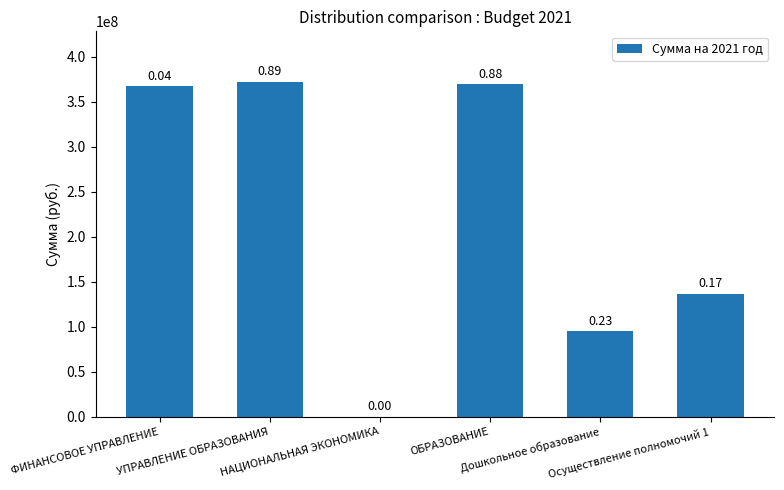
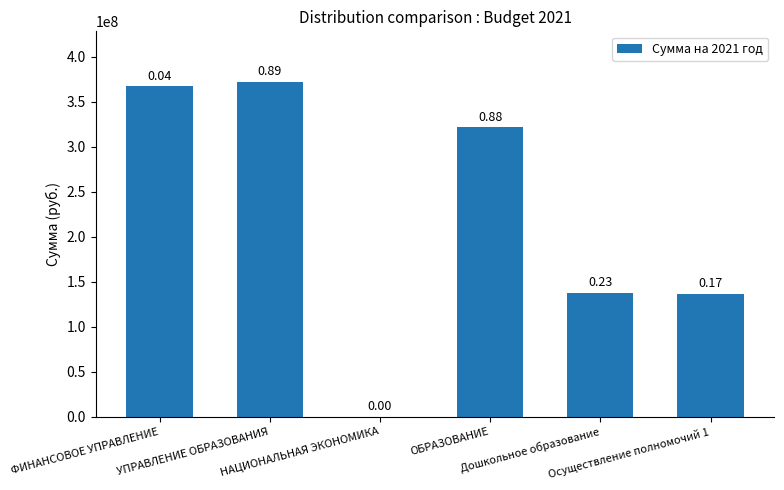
  {
-   "ОБРАЗОВАНИЕ": 370000000,
-   "Дошкольное образование": 100000000
+   "ОБРАЗОВАНИЕ": 320000000,
+   "Дошкольное образование": 140000000
  }
